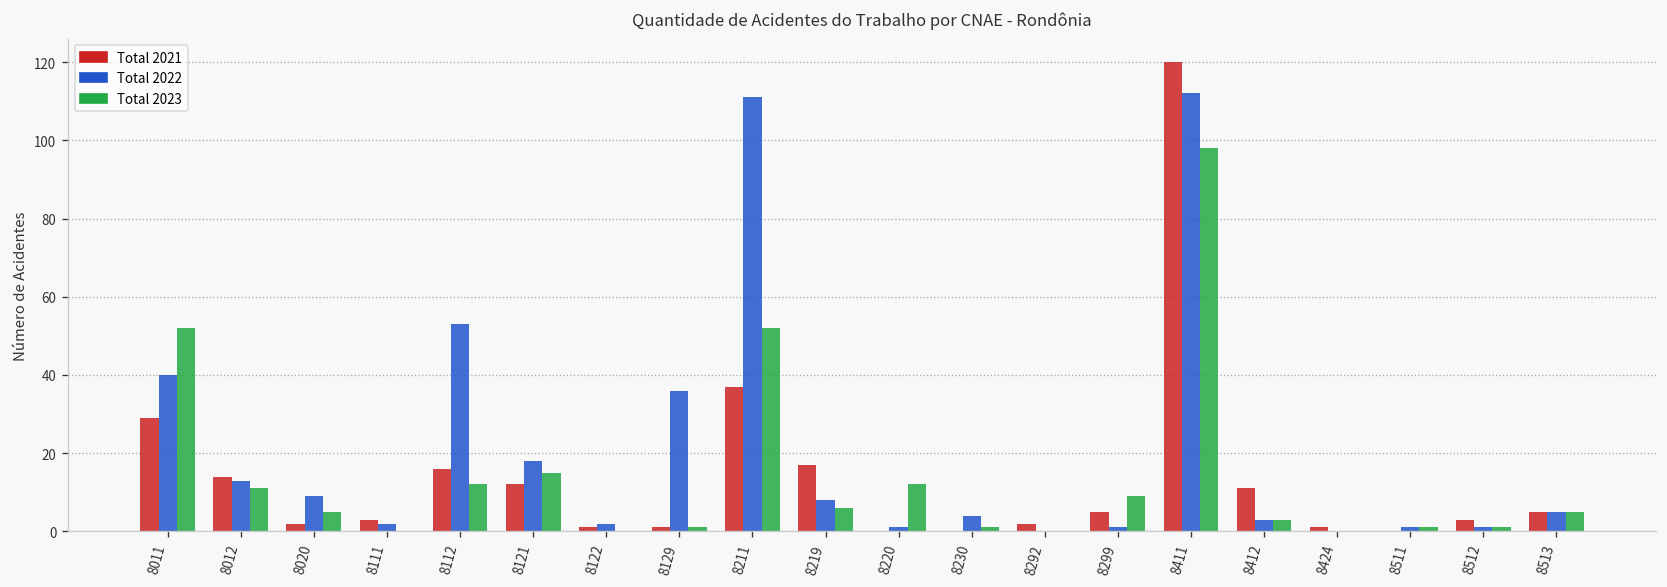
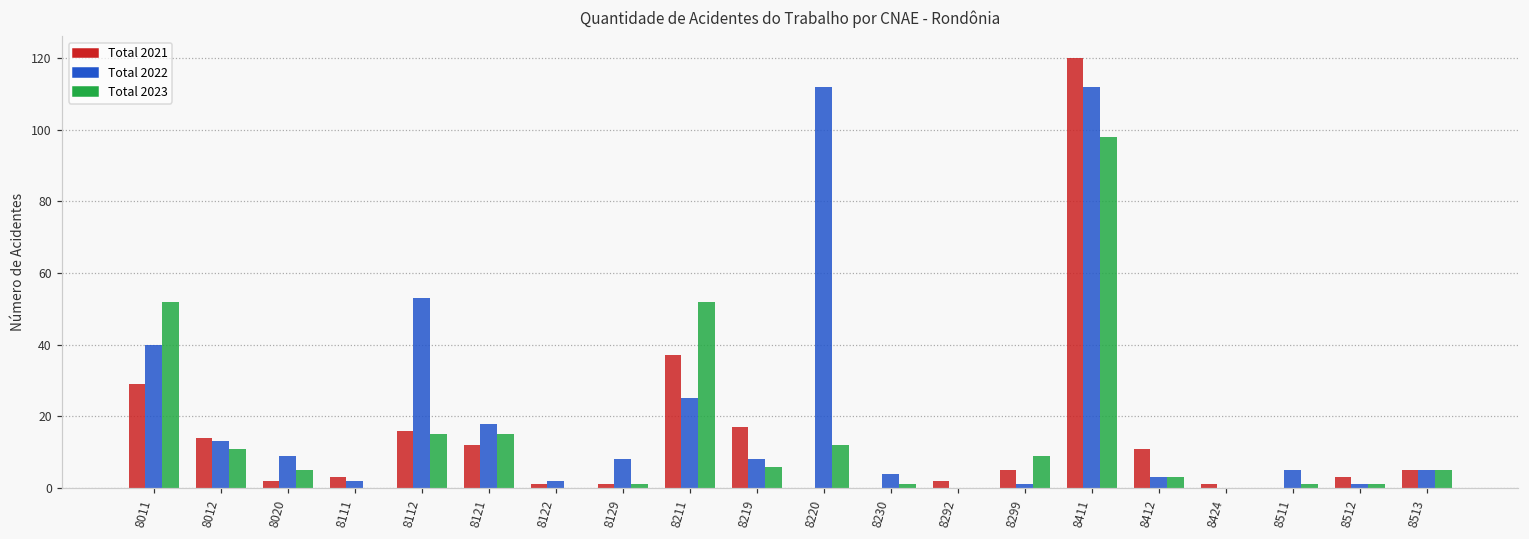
  {
    "Total 2021": {
      "8011": 29,
      "8012": 14,
      "8020": 2,
      "8111": 3,
      "8112": 16,
      "8121": 12,
      "8122": 1,
      "8129": 1,
      "8211": 37,
      "8219": 17,
      "8220": 0,
      "8230": 0,
      "8292": 2,
      "8299": 5,
      "8411": 120,
      "8412": 11,
      "8424": 1,
      "8511": 0,
      "8512": 3,
      "8513": 5
    },
    "Total 2022": {
      "8011": 40,
      "8012": 13,
      "8020": 9,
      "8111": 2,
      "8112": 53,
      "8121": 18,
      "8122": 2,
-     "8129": 36,
-     "8211": 111,
+     "8129": 8,
+     "8211": 25,
      "8219": 8,
-     "8220": 1,
+     "8220": 112,
      "8230": 4,
      "8292": 0,
      "8299": 1,
      "8411": 112,
      "8412": 3,
      "8424": 0,
-     "8511": 1,
+     "8511": 5,
      "8512": 1,
      "8513": 5
    },
    "Total 2023": {
      "8011": 52,
      "8012": 11,
      "8020": 5,
      "8111": 0,
-     "8112": 12,
+     "8112": 15,
      "8121": 15,
      "8122": 0,
      "8129": 1,
      "8211": 52,
      "8219": 6,
      "8220": 12,
      "8230": 1,
      "8292": 0,
      "8299": 9,
      "8411": 98,
      "8412": 3,
      "8424": 0,
      "8511": 1,
      "8512": 1,
      "8513": 5
    }
  }
